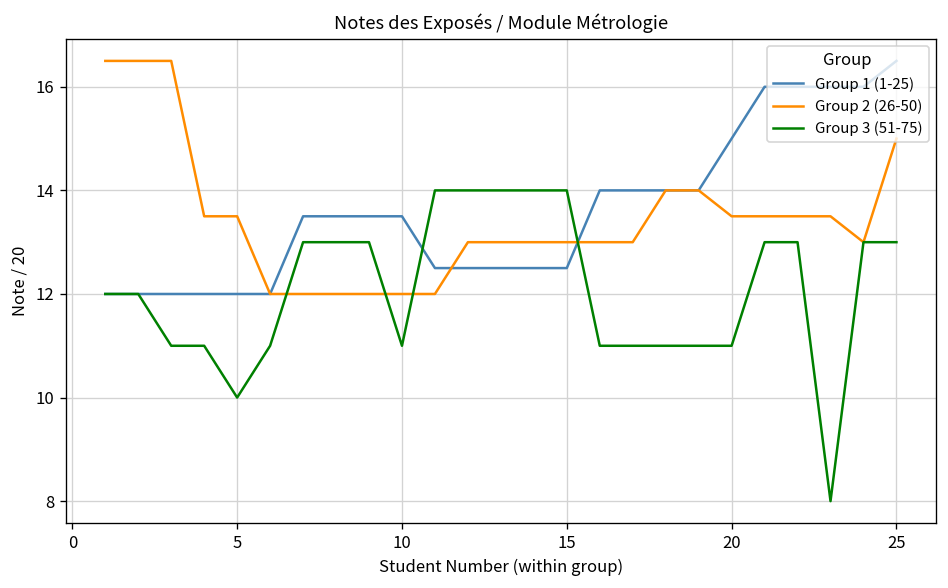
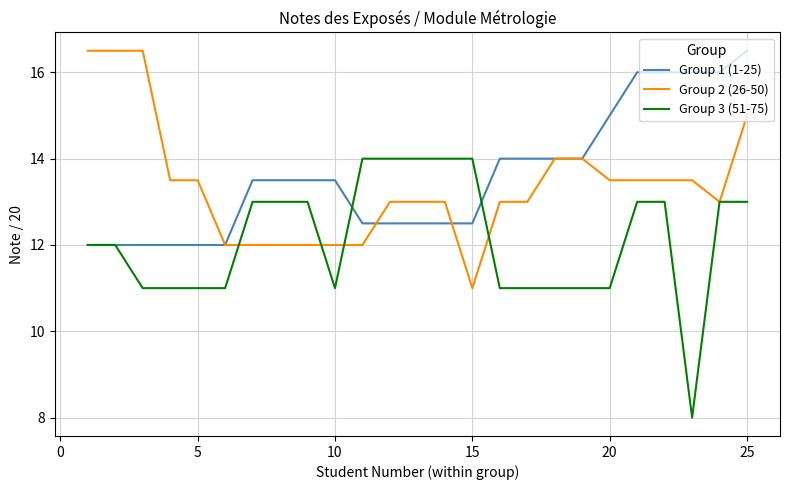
  {
    "Group 1 (1-25)": {
      "5": 12,
      "10": 13.5,
      "15": 12.5,
      "20": 15
    },
    "Group 2 (26-50)": {
      "5": 13.5,
      "10": 12,
-     "15": 13,
+     "15": 11,
      "20": 13.5
    },
    "Group 3 (51-75)": {
-     "5": 10,
+     "5": 11,
      "10": 11,
      "15": 14,
      "20": 11,
      "25": 13
    }
  }
